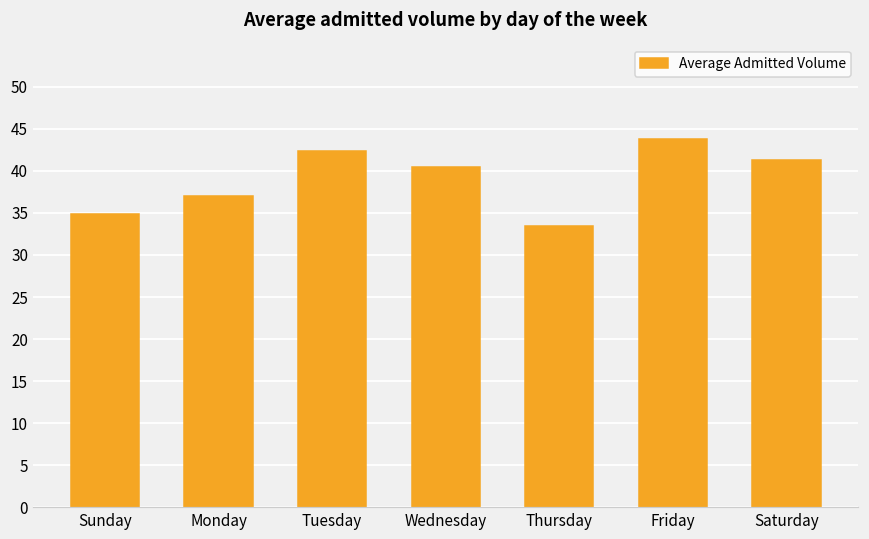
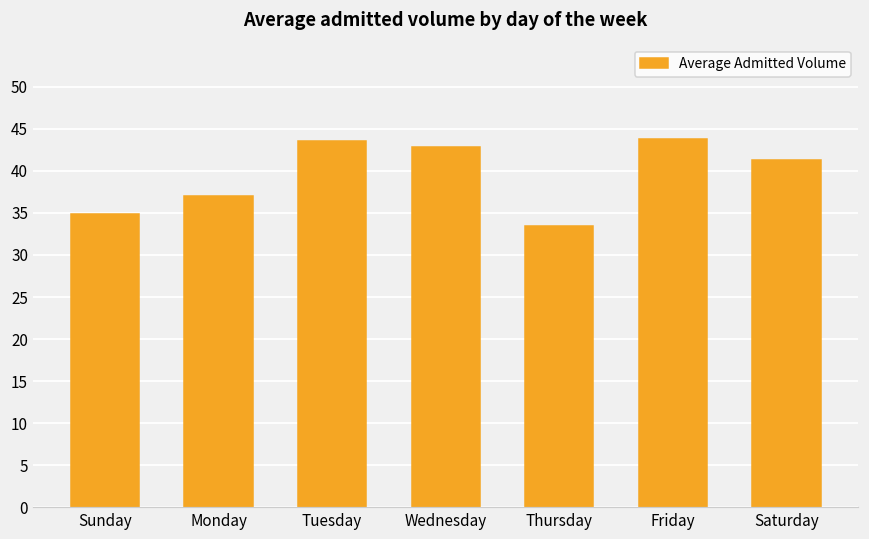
  {
    "Sunday": 35,
    "Monday": 37,
-   "Tuesday": 42,
-   "Wednesday": 41,
+   "Tuesday": 44,
+   "Wednesday": 43,
    "Thursday": 34,
    "Friday": 44,
    "Saturday": 41
  }
